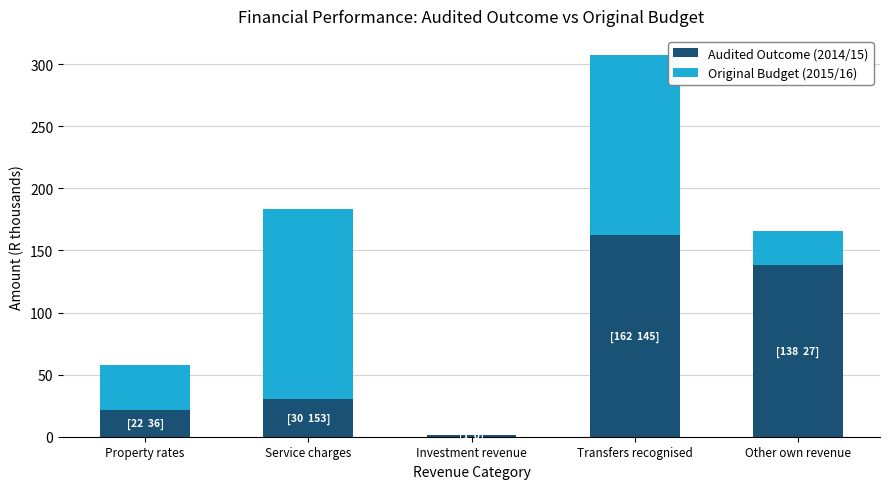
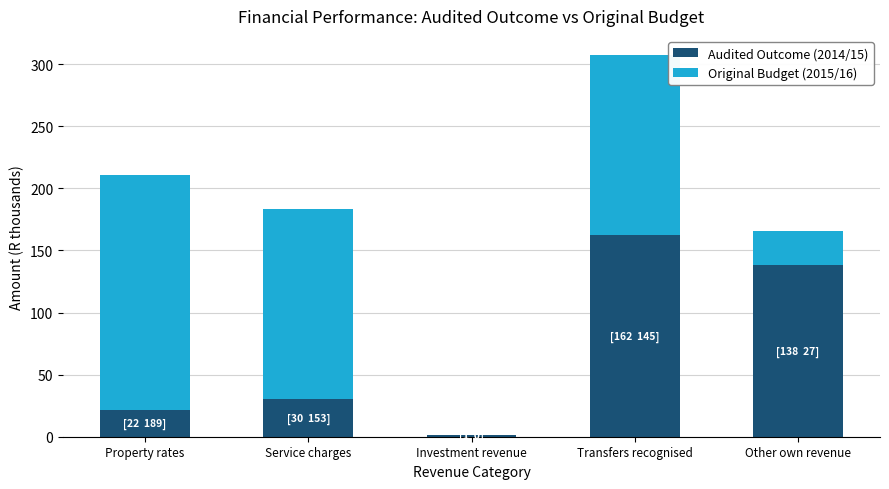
  {
    "Audited Outcome (2014/15)": {
      "Property rates": "22",
      "Service charges": "30",
      "Transfers recognised": "162",
      "Other own revenue": "138"
    },
    "Original Budget (2015/16)": {
-     "Property rates": "36]"
+     "Property rates": "189]"
    }
  }
